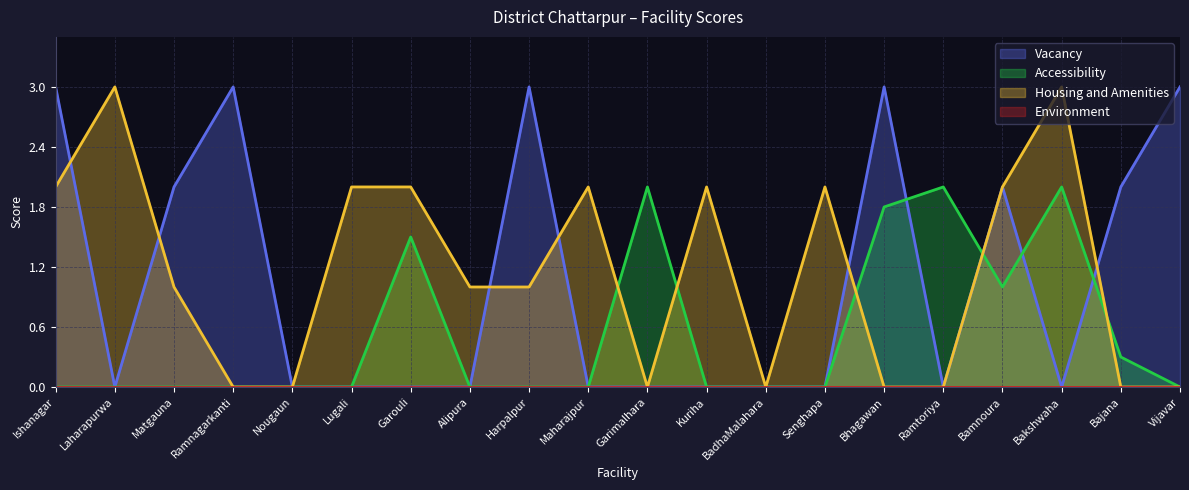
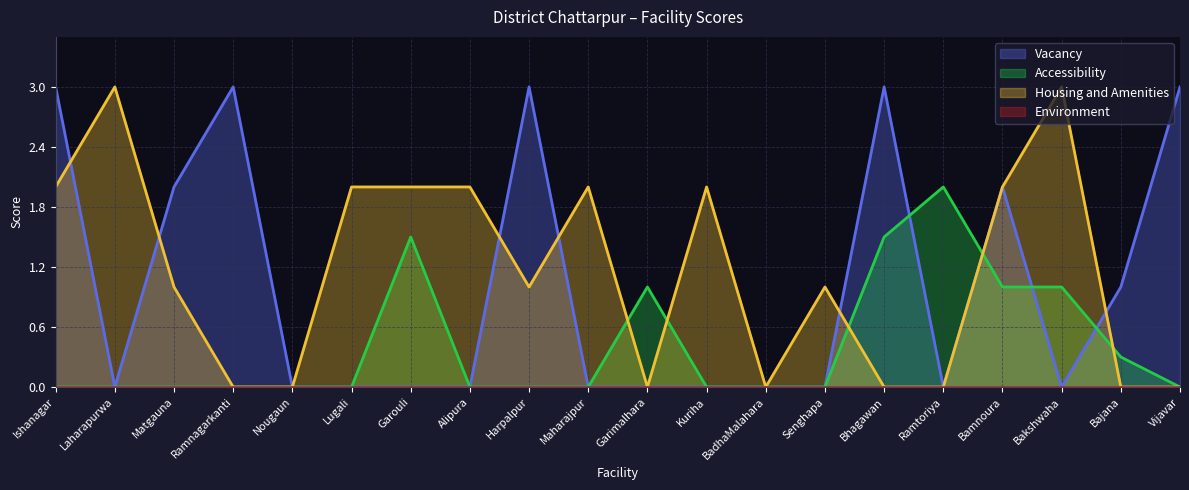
  {
    "Vacancy": {
      "Ishanagar": 3,
      "Matgauna": 2,
      "Ramnagarkanti": 3,
      "Harpalpur": 3,
      "Bhagawan": 3,
-     "Bajana": 2,
+     "Bajana": 1,
      "Vijavar": 3
    },
    "Accessibility": {
      "Garouli": 1.5,
-     "Garimalhara": 2,
-     "Bhagawan": 1.8,
+     "Garimalhara": 1,
+     "Bhagawan": 1.5,
      "Ramtoriya": 2.0,
      "Bamnoura": 1.0,
-     "Bakshwaha": 2,
+     "Bakshwaha": 1,
      "Bajana": 0.3
    },
    "Housing and Amenities": {
      "Ishanagar": 2,
      "Laharapurwa": 3,
      "Matgauna": 1,
      "Lugali": 2,
      "Garouli": 2,
-     "Alipura": 1,
+     "Alipura": 2,
      "Harpalpur": 1,
      "Maharajpur": 2,
      "Kuriha": 2,
-     "Senghapa": 2
+     "Senghapa": 1
    },
    "Environment": {
      "Bamnoura": 0.0
    }
  }
